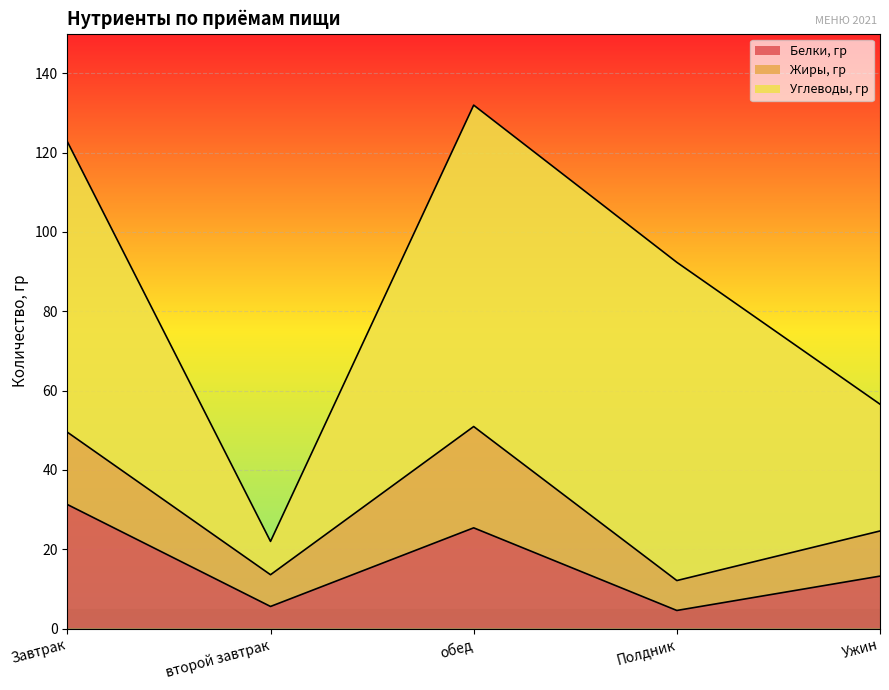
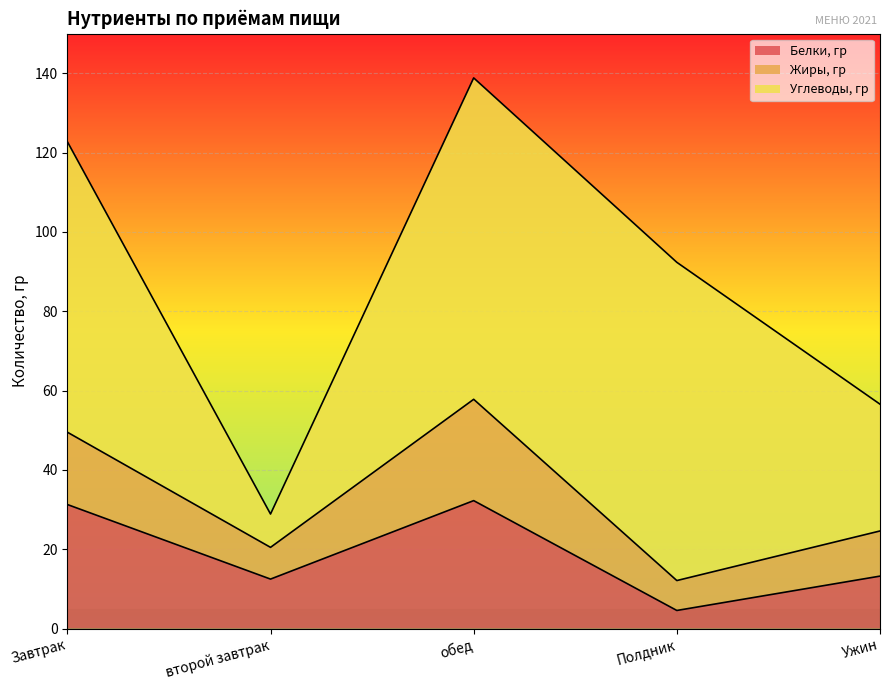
  {
    "Белки, гр": {
      "Завтрак": 31,
-     "второй завтрак": 6,
-     "обед": 25,
+     "второй завтрак": 13,
+     "обед": 32,
      "Ужин": 13
    }
  }
